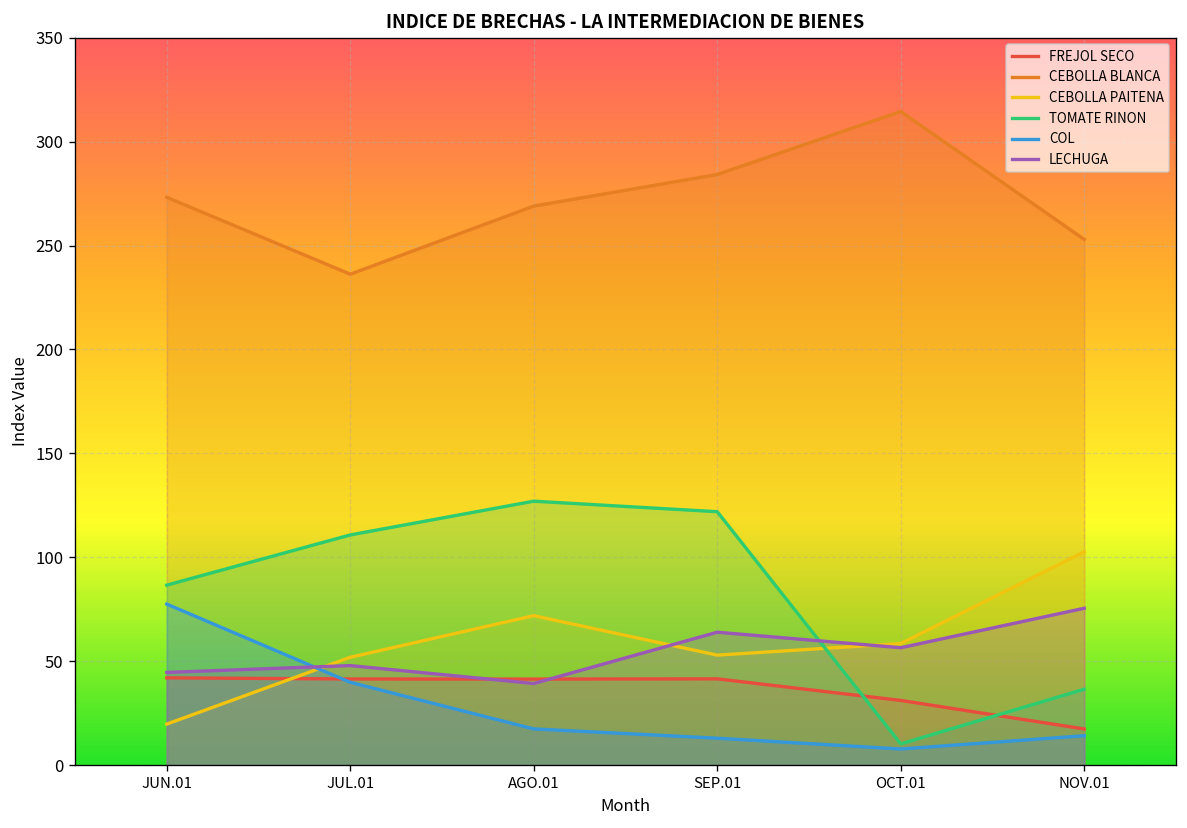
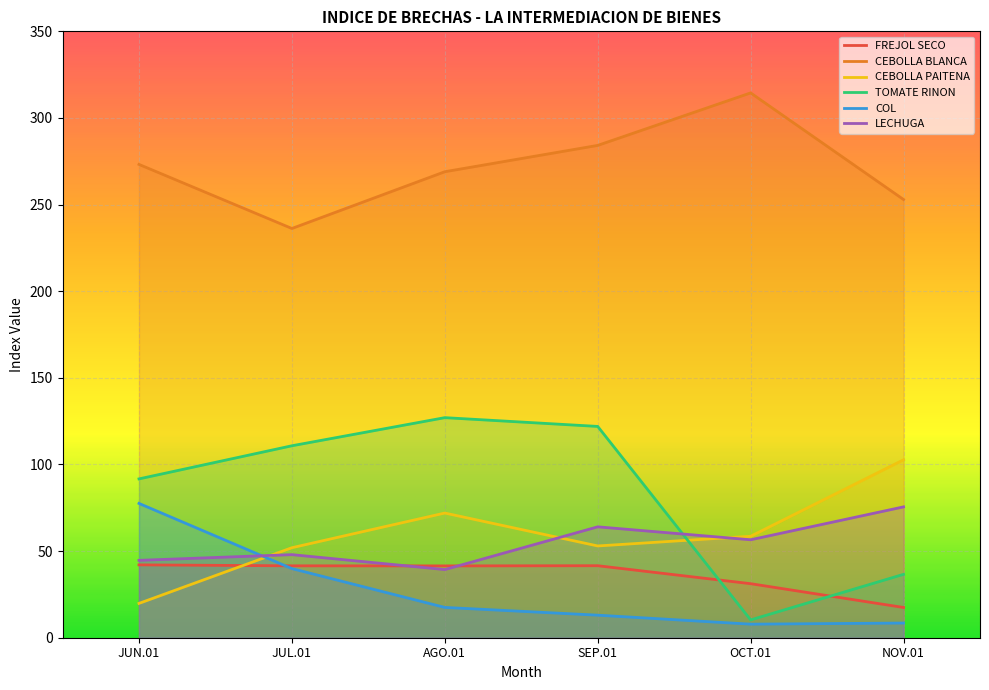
  {
    "CEBOLLA PAITENA": {
      "JUN.01": 20,
      "JUL.01": 52,
      "AGO.01": 72,
      "SEP.01": 53,
      "OCT.01": 59,
      "NOV.01": 103
    },
    "TOMATE RINON": {
-     "JUN.01": 87,
+     "JUN.01": 92,
      "JUL.01": 111,
      "AGO.01": 127,
      "SEP.01": 122,
      "OCT.01": 10,
      "NOV.01": 37
    },
    "COL": {
      "JUN.01": 78,
      "JUL.01": 40,
      "AGO.01": 17,
      "SEP.01": 13,
      "OCT.01": 8,
-     "NOV.01": 14
+     "NOV.01": 8
    },
    "LECHUGA": {
      "JUN.01": 45,
      "JUL.01": 48,
      "AGO.01": 39,
      "SEP.01": 64,
      "OCT.01": 57,
      "NOV.01": 76
    }
  }
